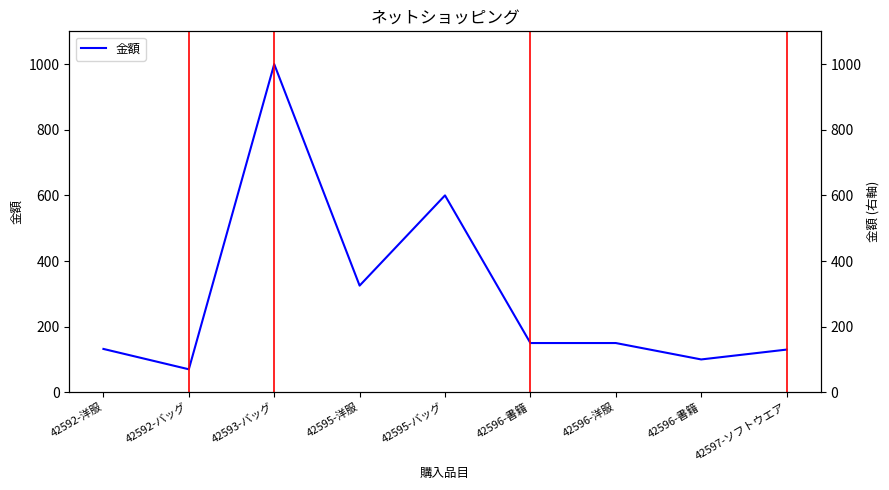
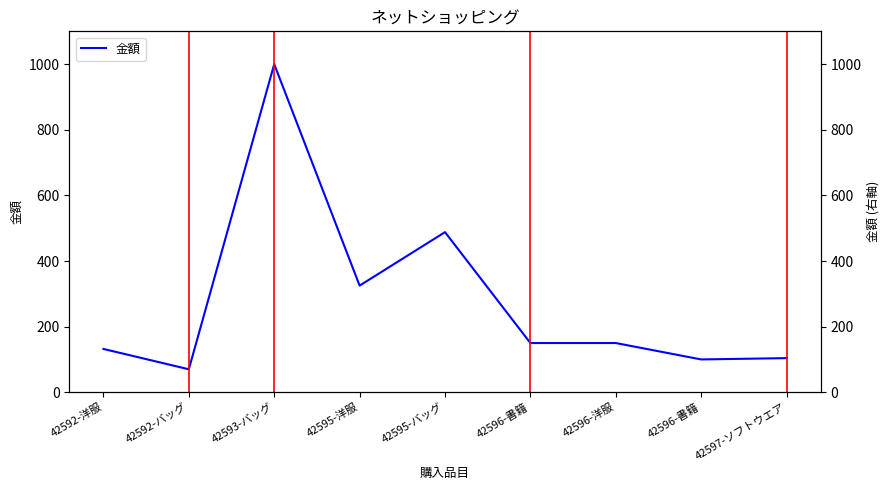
  {
    "42592-洋服": 130,
    "42592-バッグ": 70,
    "42593-バッグ": 1000,
    "42595-洋服": 330,
-   "42595-バッグ": 600,
+   "42595-バッグ": 490,
    "42596-洋服": 150,
-   "42597-ソフトウエア": 130
+   "42597-ソフトウエア": 100
  }
